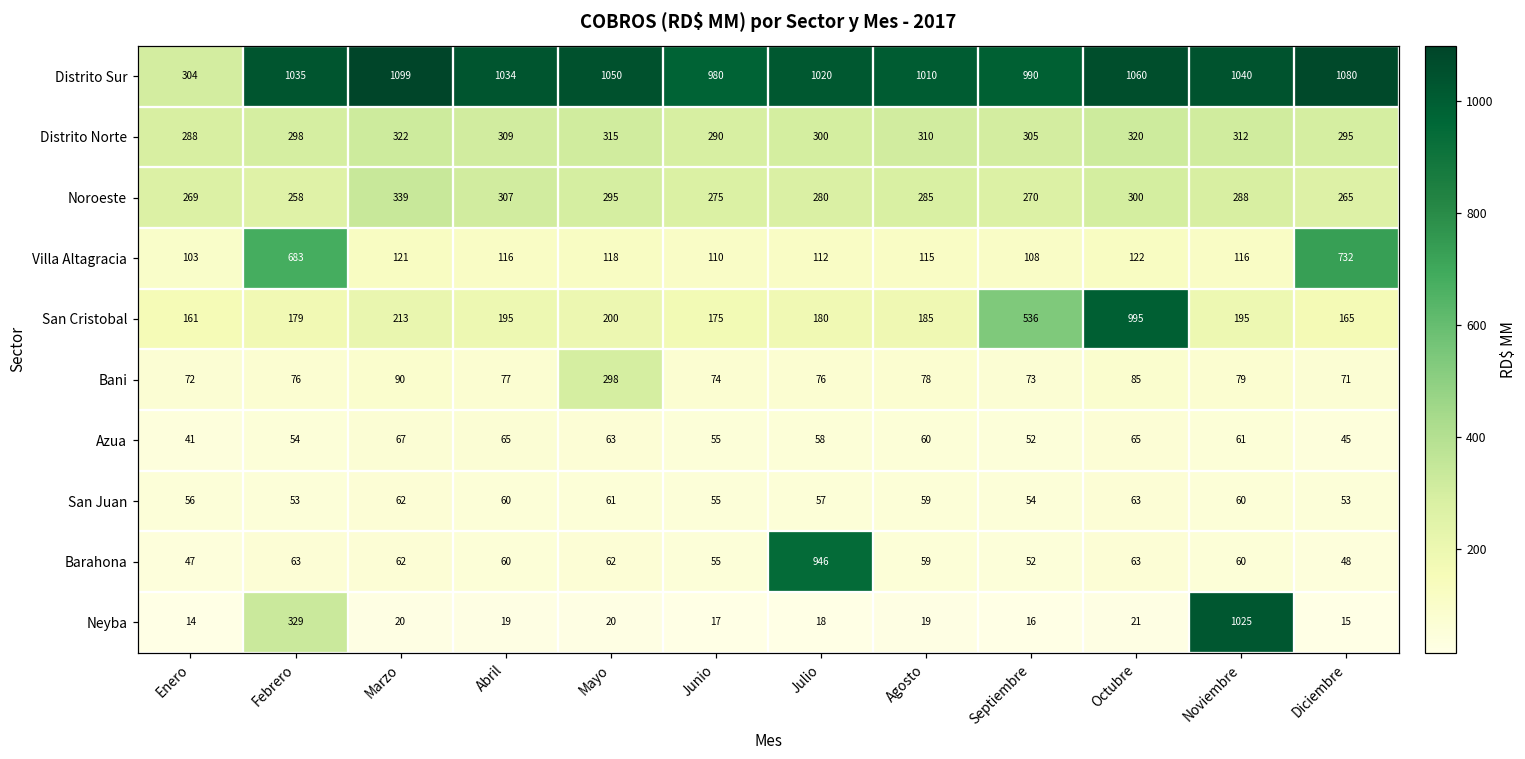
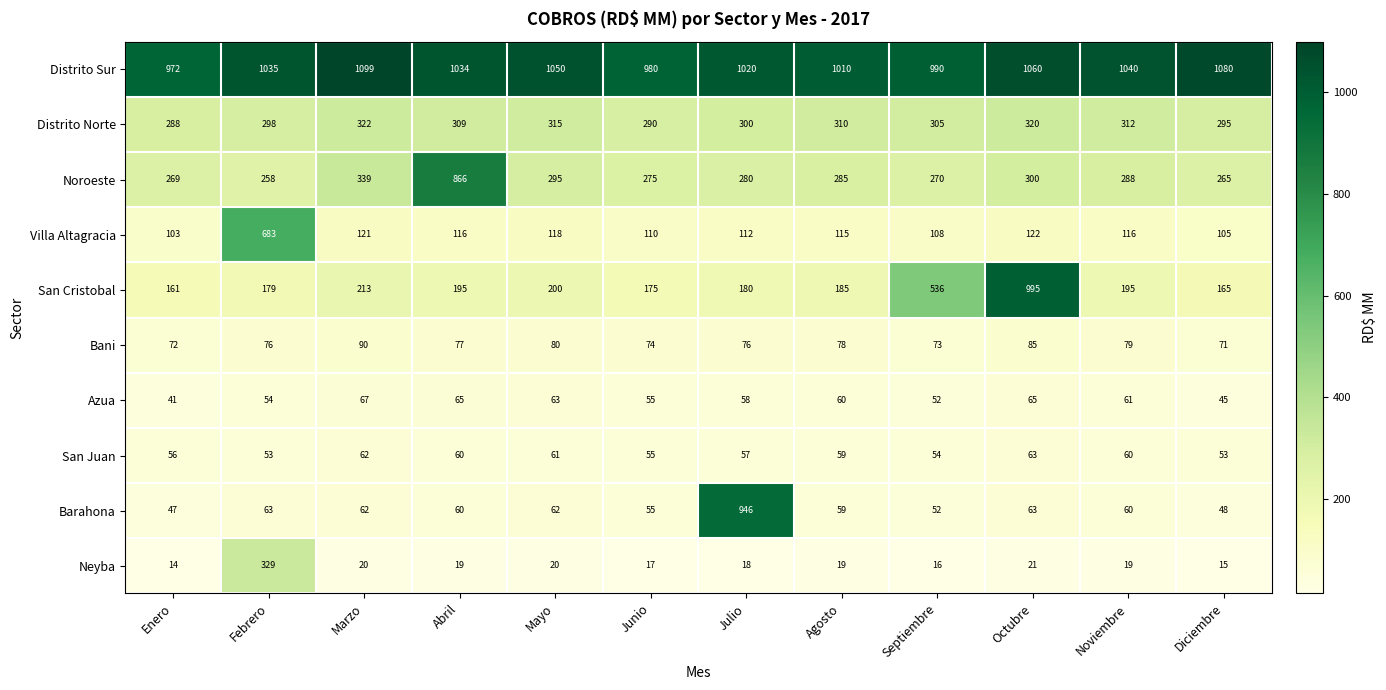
  {
    "Distrito Sur": {
-     "Enero": 304,
+     "Enero": 972,
      "Febrero": 1035,
      "Marzo": 1099,
      "Abril": 1034,
      "Mayo": 1050,
      "Junio": 980,
      "Julio": 1020,
      "Agosto": 1010,
      "Septiembre": 990,
      "Octubre": 1060,
      "Noviembre": 1040,
      "Diciembre": 1080
    },
    "Distrito Norte": {
      "Enero": 288,
      "Febrero": 298,
      "Marzo": 322,
      "Abril": 309,
      "Mayo": 315,
      "Junio": 290,
      "Julio": 300,
      "Agosto": 310,
      "Septiembre": 305,
      "Octubre": 320,
      "Noviembre": 312,
      "Diciembre": 295
    },
    "Noroeste": {
      "Enero": 269,
      "Febrero": 258,
      "Marzo": 339,
-     "Abril": 307,
+     "Abril": 866,
      "Mayo": 295,
      "Junio": 275,
      "Julio": 280,
      "Agosto": 285,
      "Septiembre": 270,
      "Octubre": 300,
      "Noviembre": 288,
      "Diciembre": 265
    },
    "Villa Altagracia": {
      "Enero": 103,
      "Febrero": 683,
      "Marzo": 121,
      "Abril": 116,
      "Mayo": 118,
      "Junio": 110,
      "Julio": 112,
      "Agosto": 115,
      "Septiembre": 108,
      "Octubre": 122,
      "Noviembre": 116,
-     "Diciembre": 732
+     "Diciembre": 105
    },
    "San Cristobal": {
      "Enero": 161,
      "Febrero": 179,
      "Marzo": 213,
      "Abril": 195,
      "Mayo": 200,
      "Junio": 175,
      "Julio": 180,
      "Agosto": 185,
      "Septiembre": 536,
      "Octubre": 995,
      "Noviembre": 195,
      "Diciembre": 165
    },
    "Bani": {
      "Enero": 72,
      "Febrero": 76,
      "Marzo": 90,
      "Abril": 77,
-     "Mayo": 298,
+     "Mayo": 80,
      "Junio": 74,
      "Julio": 76,
      "Agosto": 78,
      "Septiembre": 73,
      "Octubre": 85,
      "Noviembre": 79,
      "Diciembre": 71
    },
    "Azua": {
      "Enero": 41,
      "Febrero": 54,
      "Marzo": 67,
      "Abril": 65,
      "Mayo": 63,
      "Junio": 55,
      "Julio": 58,
      "Agosto": 60,
      "Septiembre": 52,
      "Octubre": 65,
      "Noviembre": 61,
      "Diciembre": 45
    },
    "San Juan": {
      "Enero": 56,
      "Febrero": 53,
      "Marzo": 62,
      "Abril": 60,
      "Mayo": 61,
      "Junio": 55,
      "Julio": 57,
      "Agosto": 59,
      "Septiembre": 54,
      "Octubre": 63,
      "Noviembre": 60,
      "Diciembre": 53
    },
    "Barahona": {
      "Enero": 47,
      "Febrero": 63,
      "Marzo": 62,
      "Abril": 60,
      "Mayo": 62,
      "Junio": 55,
      "Julio": 946,
      "Agosto": 59,
      "Septiembre": 52,
      "Octubre": 63,
      "Noviembre": 60,
      "Diciembre": 48
    },
    "Neyba": {
      "Enero": 14,
      "Febrero": 329,
      "Marzo": 20,
      "Abril": 19,
      "Mayo": 20,
      "Junio": 17,
      "Julio": 18,
      "Agosto": 19,
      "Septiembre": 16,
      "Octubre": 21,
-     "Noviembre": 1025,
+     "Noviembre": 19,
      "Diciembre": 15
    }
  }
